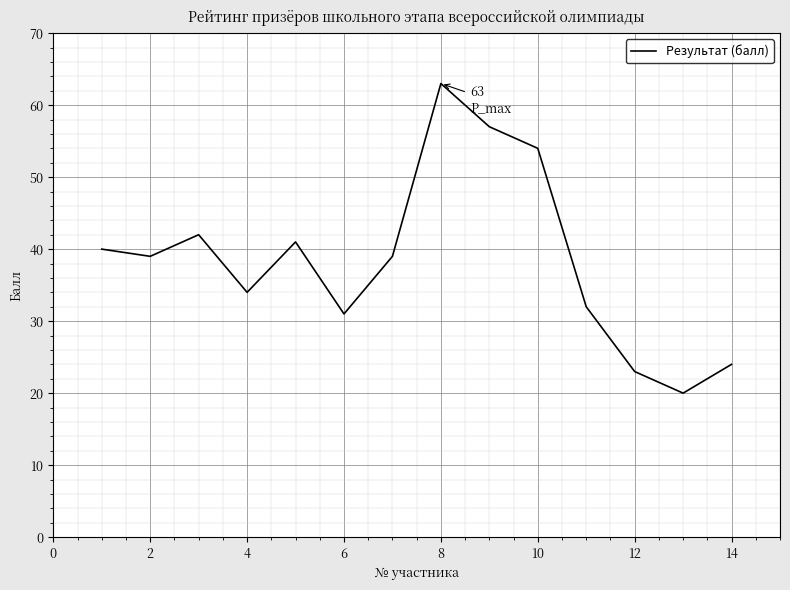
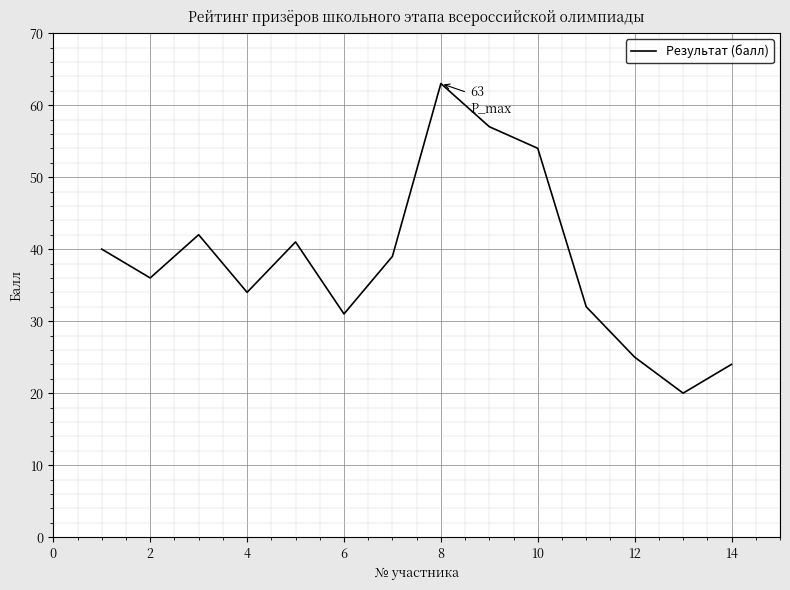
  {
-   "2": 39,
+   "2": 36,
    "4": 34,
    "6": 31,
    "10": 54,
-   "12": 23,
+   "12": 25,
    "14": 24
  }
